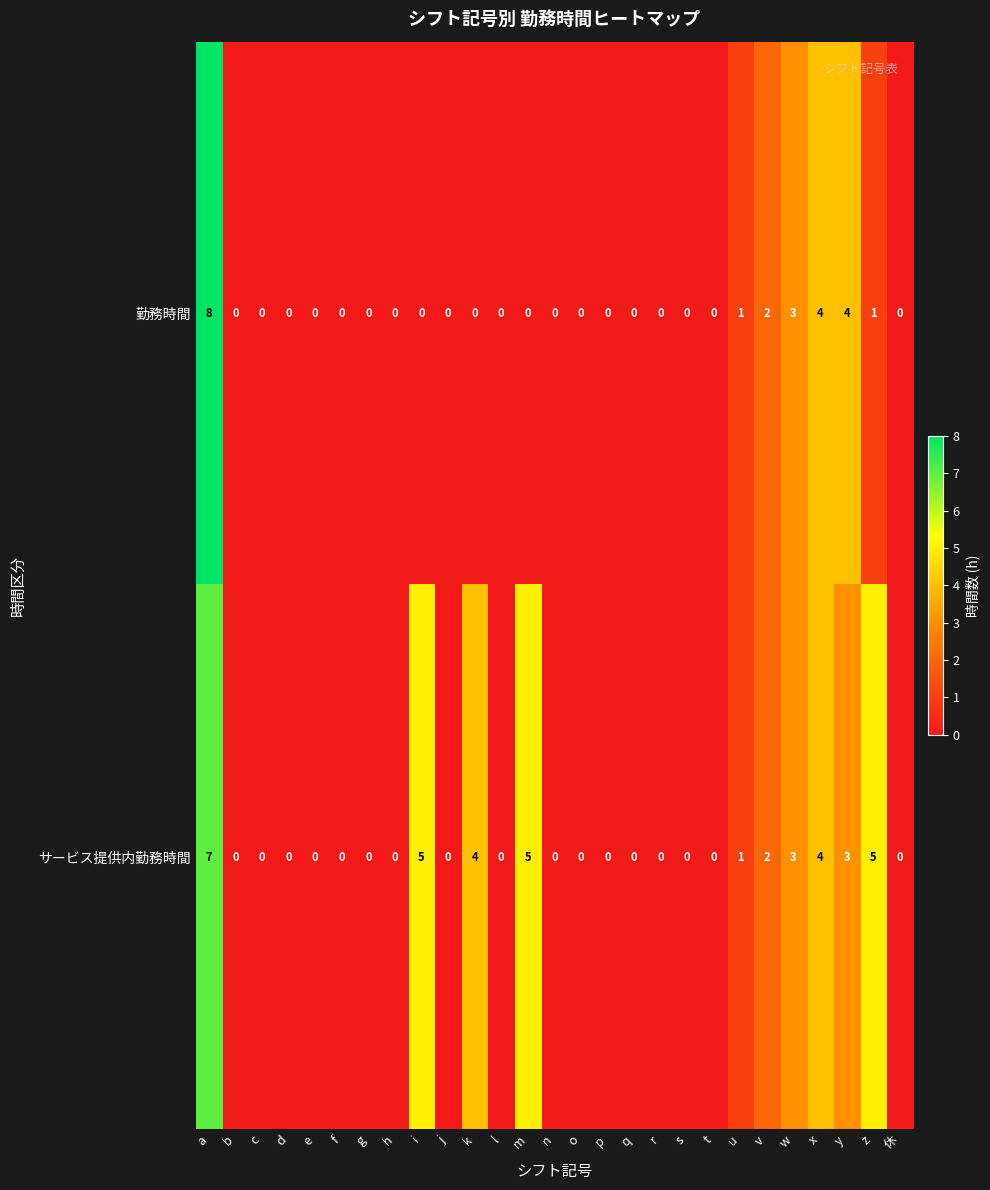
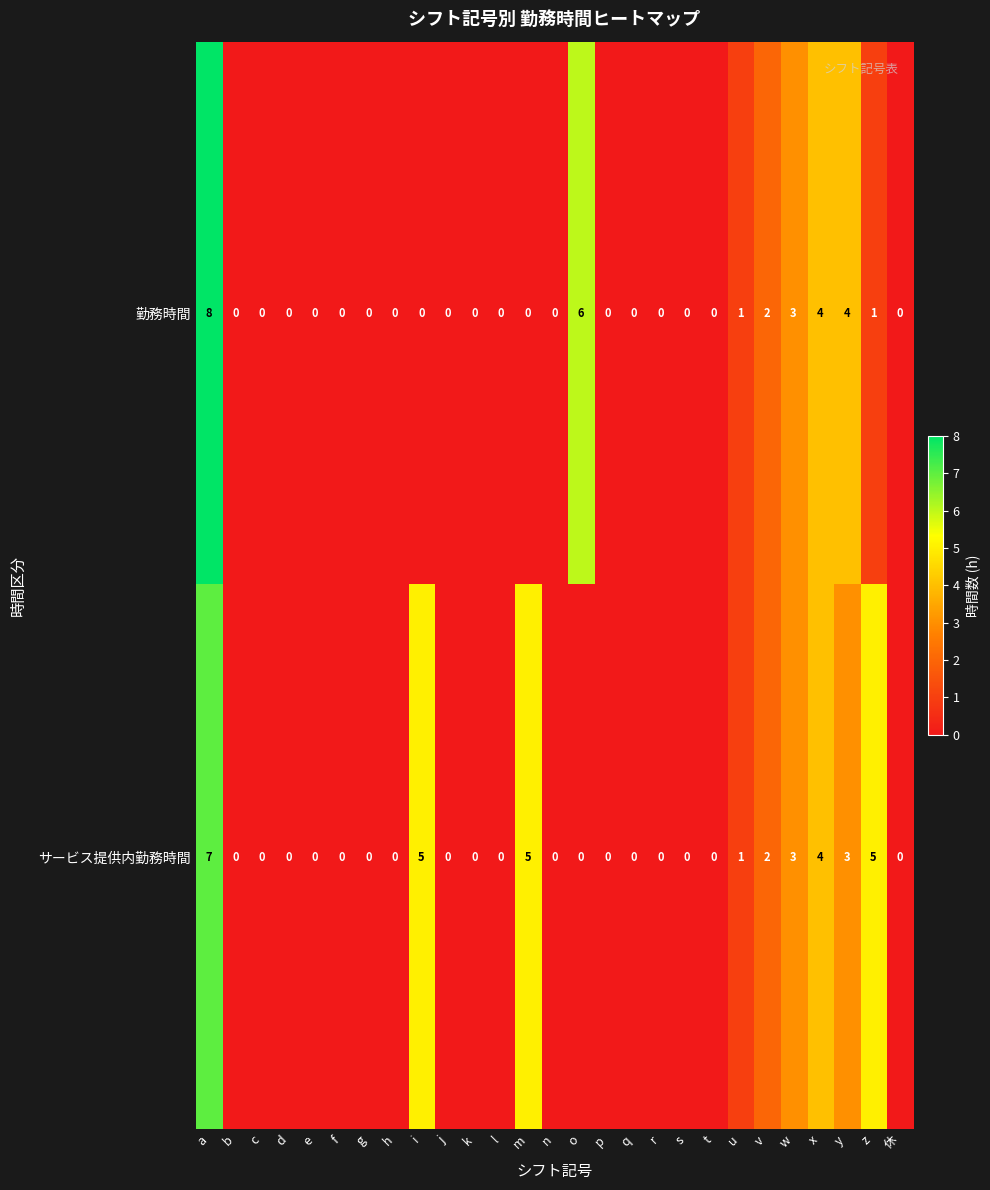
  {
    "勤務時間": {
      "a": 8,
      "b": 0,
      "c": 0,
      "d": 0,
      "e": 0,
      "f": 0,
      "g": 0,
      "h": 0,
      "i": 0,
      "j": 0,
      "k": 0,
      "l": 0,
      "m": 0,
      "n": 0,
-     "o": 0,
+     "o": 6,
      "p": 0,
      "q": 0,
      "r": 0,
      "s": 0,
      "t": 0,
      "u": 1,
      "v": 2,
      "w": 3,
      "x": 4,
      "y": 4,
      "休": 0
    },
    "サービス提供内勤務時間": {
      "a": 7,
      "b": 0,
      "c": 0,
      "d": 0,
      "e": 0,
      "f": 0,
      "g": 0,
      "h": 0,
      "i": 5,
      "j": 0,
-     "k": 4,
+     "k": 0,
      "l": 0,
      "m": 5,
      "n": 0,
      "o": 0,
      "p": 0,
      "q": 0,
      "r": 0,
      "s": 0,
      "t": 0,
      "u": 1,
      "v": 2,
      "w": 3,
      "x": 4,
      "y": 3,
      "z": 5,
      "休": 0
    }
  }
